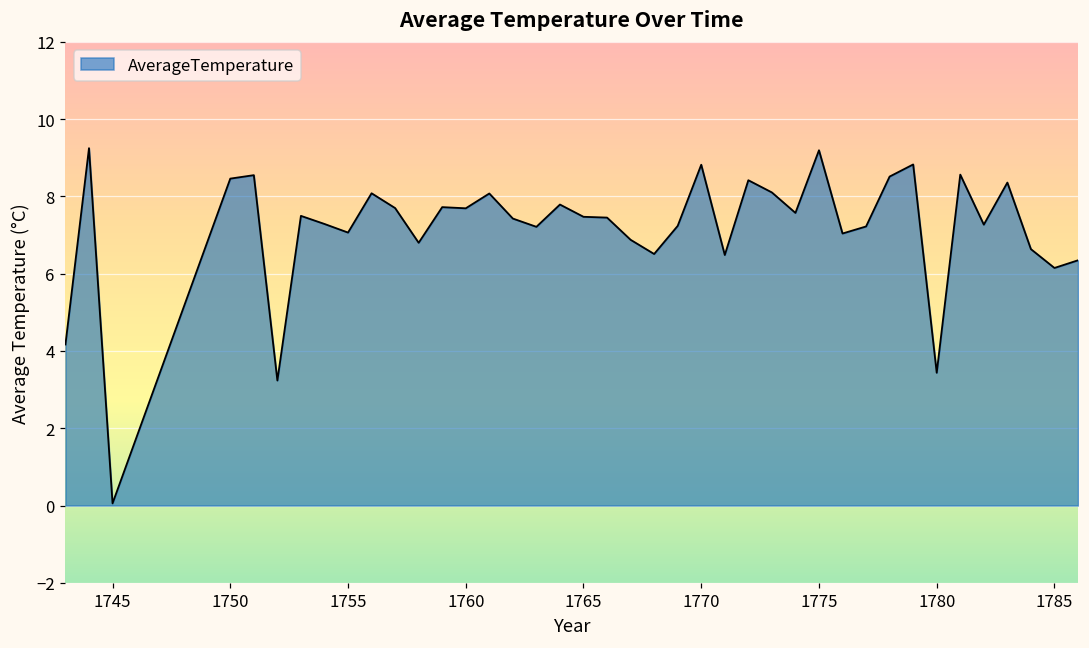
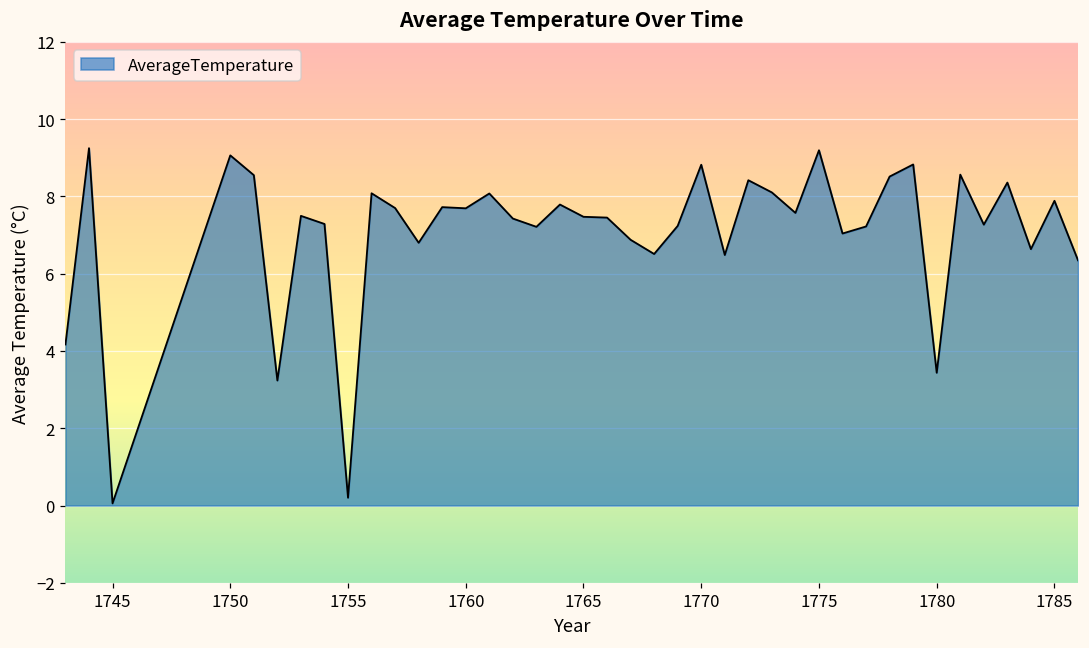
  {
    "1745": 0.1,
-   "1750": 8.5,
-   "1755": 7.1,
+   "1750": 9.1,
+   "1755": 0.2,
    "1760": 7.7,
    "1765": 7.5,
    "1770": 8.8,
    "1775": 9.2,
    "1780": 3.4,
-   "1785": 6.1
+   "1785": 7.9
  }
